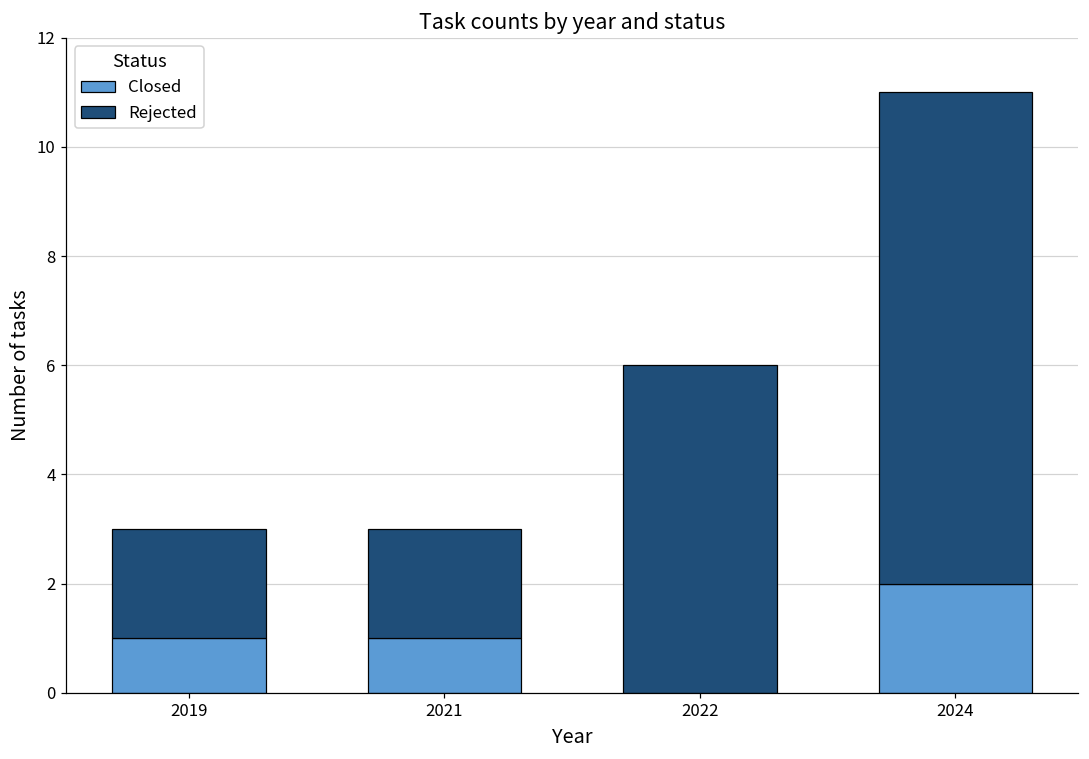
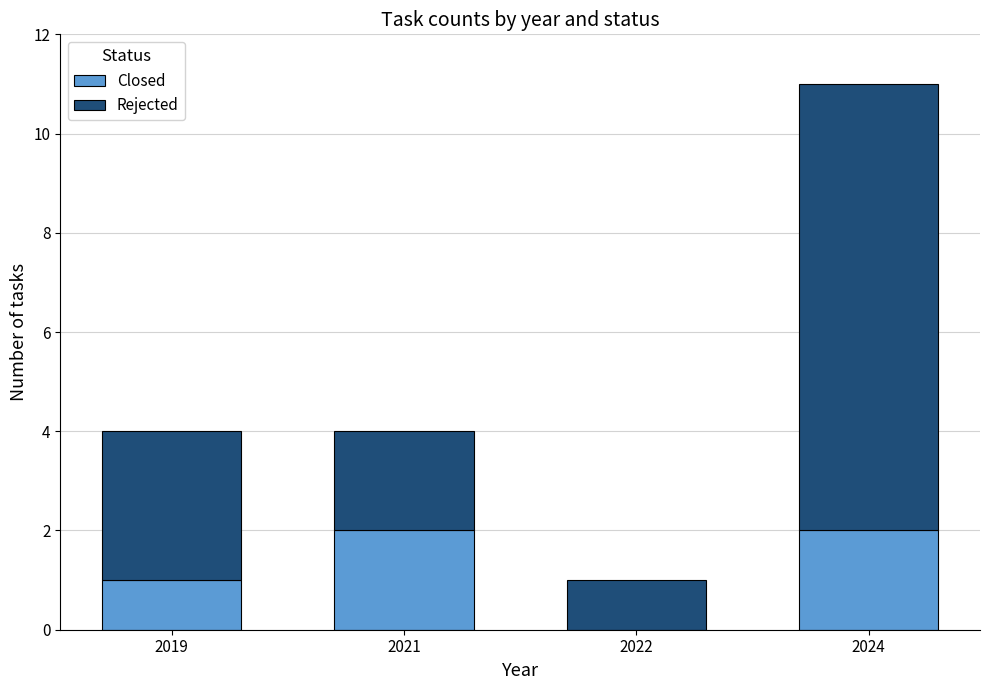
  {
    "Closed": {
      "2019": 1,
-     "2021": 1,
+     "2021": 2,
      "2022": 0,
      "2024": 2
    },
    "Rejected": {
-     "2019": 2,
+     "2019": 3,
      "2021": 2,
-     "2022": 6,
+     "2022": 1,
      "2024": 9
    }
  }
